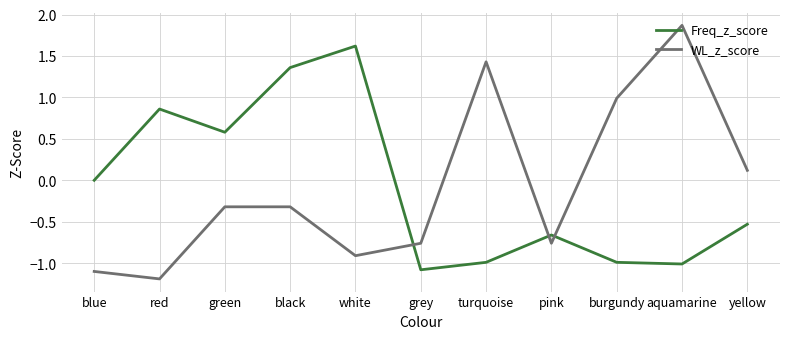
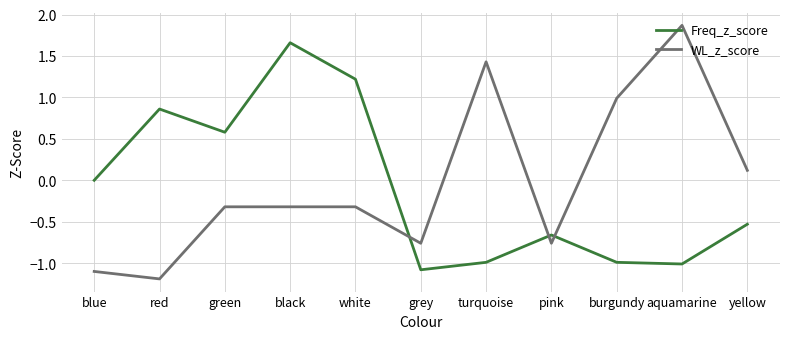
  {
    "Freq_z_score": {
      "blue": 0.0,
      "red": 0.9,
      "green": 0.6,
-     "black": 1.4,
-     "white": 1.6,
+     "black": 1.7,
+     "white": 1.2,
      "grey": -1.1,
      "turquoise": -1.0,
      "pink": -0.7,
      "burgundy": -1.0,
      "aquamarine": -1.0,
      "yellow": -0.5
    },
    "WL_z_score": {
      "blue": -1.1,
      "red": -1.2,
      "green": -0.3,
      "black": -0.3,
-     "white": -0.9,
+     "white": -0.3,
      "grey": -0.8,
      "turquoise": 1.4,
      "pink": -0.8,
      "burgundy": 1.0,
      "aquamarine": 1.9,
      "yellow": 0.1
    }
  }
